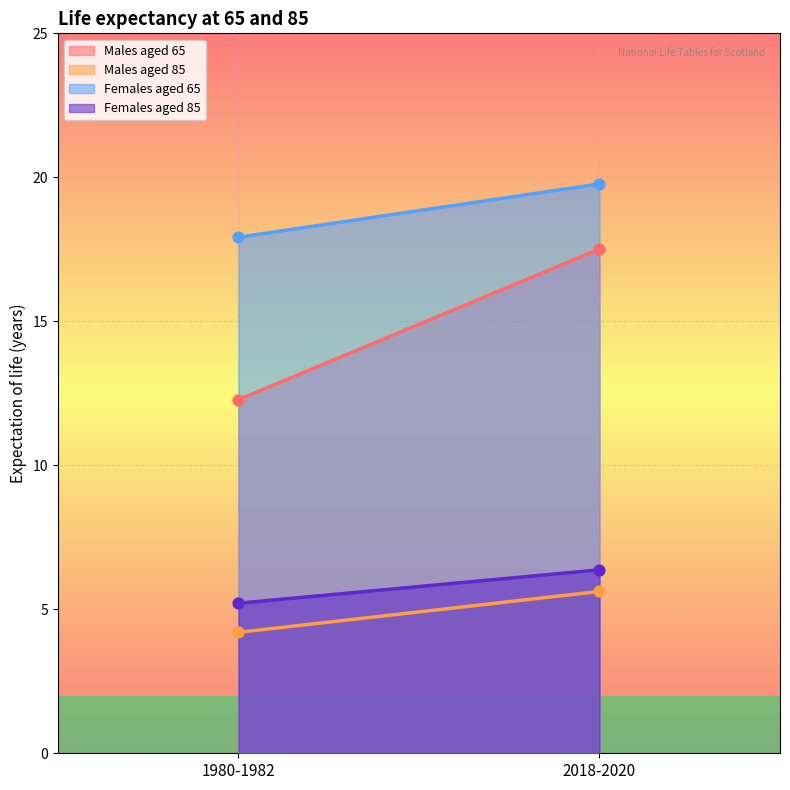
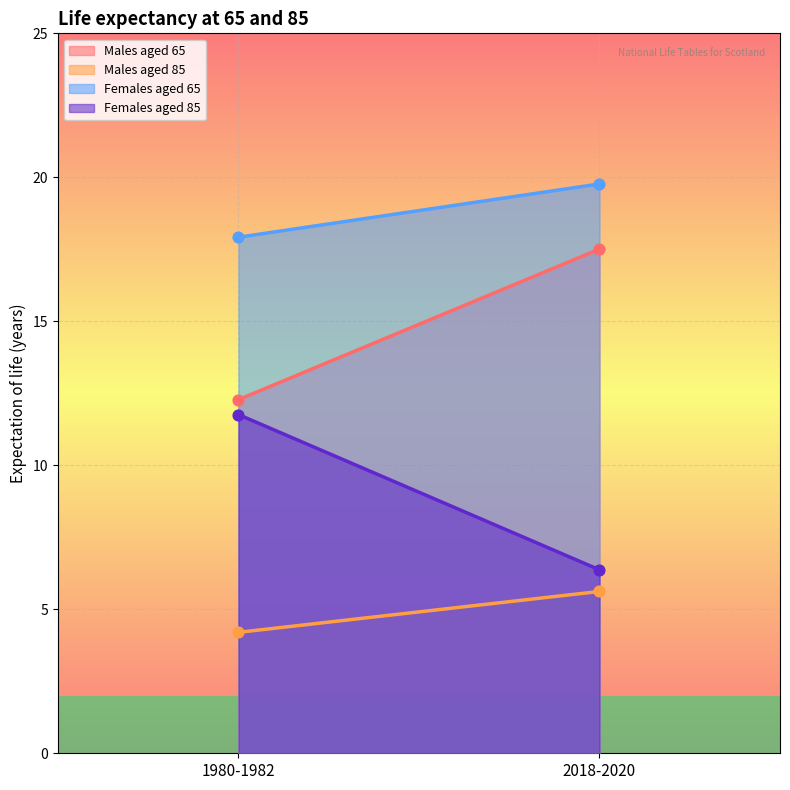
  {
    "Females aged 65": {
      "1980-1982": 17.9,
      "2018-2020": 19.8
    },
    "Females aged 85": {
-     "1980-1982": 5.2,
+     "1980-1982": 11.8,
      "2018-2020": 6.4
    }
  }
